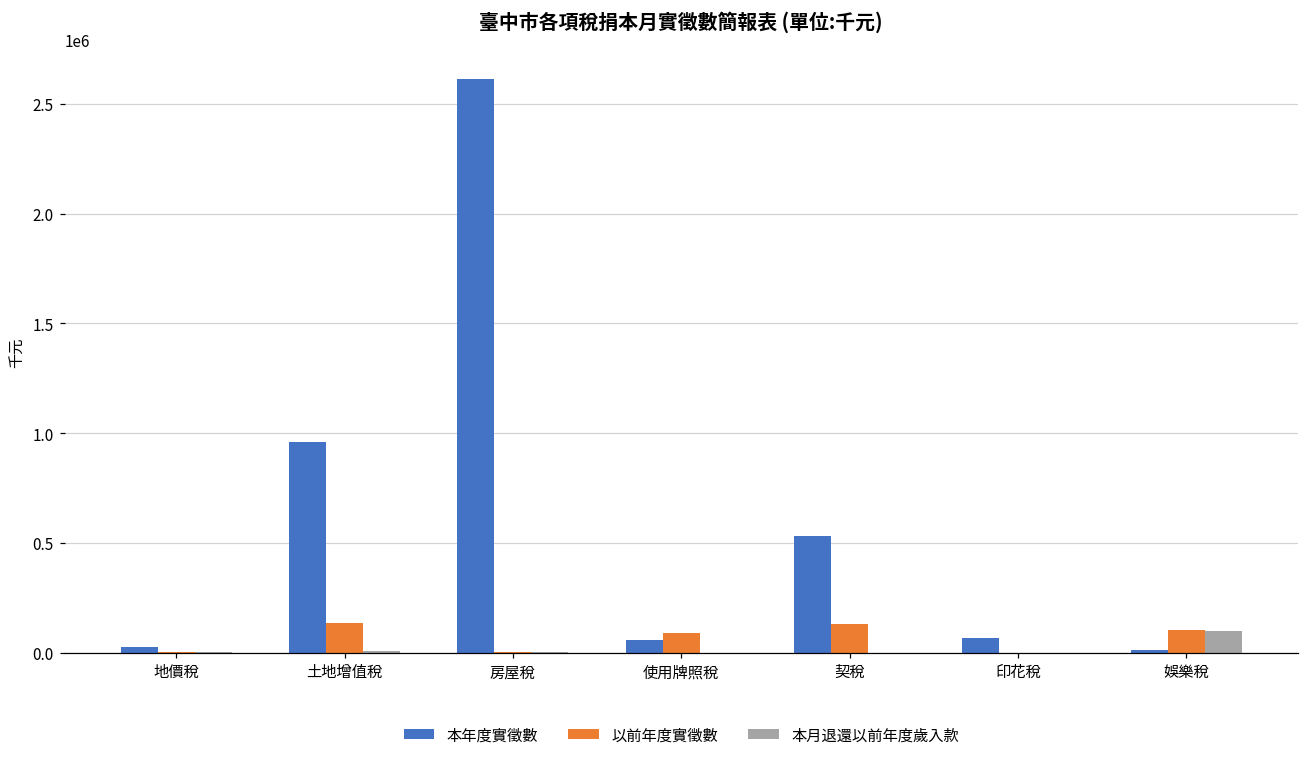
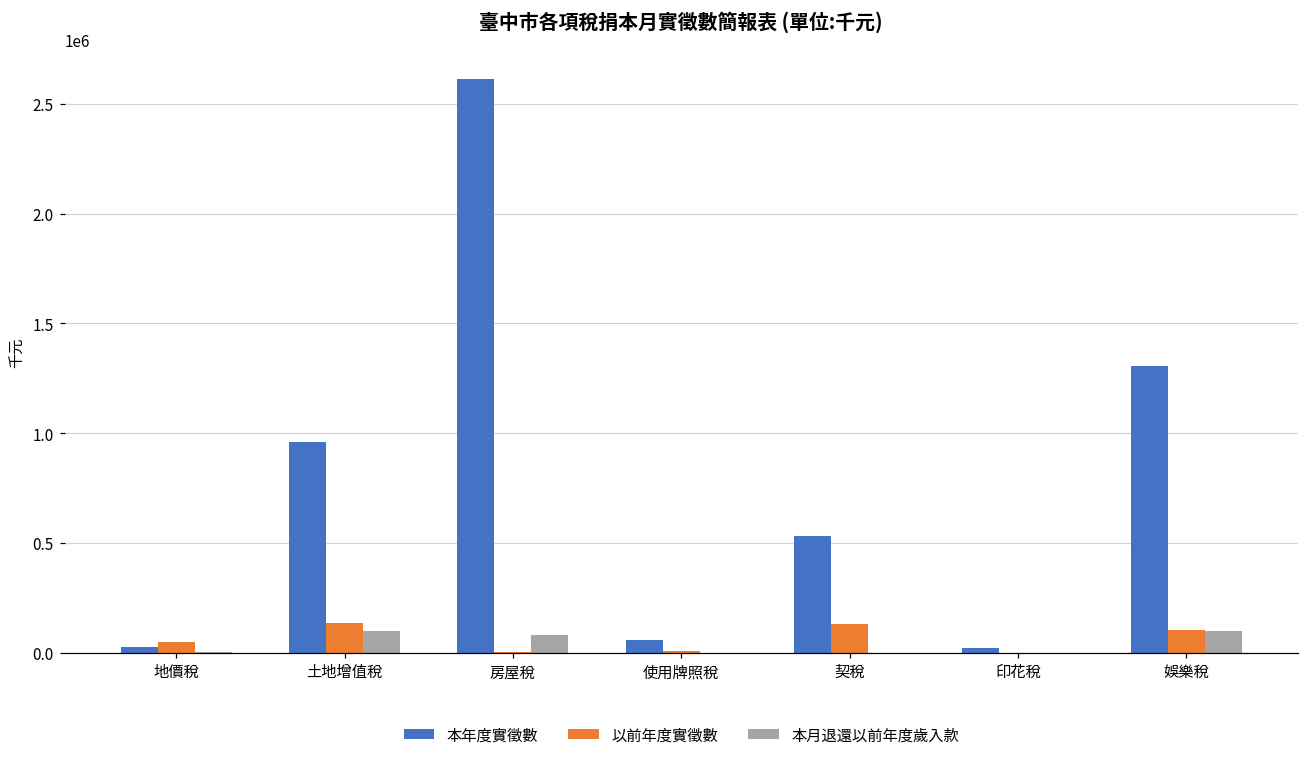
  {
    "本年度實徵數": {
      "地價稅": 20000,
      "土地增值稅": 960000,
      "房屋稅": 2610000,
      "使用牌照稅": 60000,
      "契稅": 530000,
-     "印花稅": 70000,
-     "娛樂稅": 10000
+     "印花稅": 20000,
+     "娛樂稅": 1300000
    },
    "以前年度實徵數": {
-     "地價稅": 0,
+     "地價稅": 50000,
      "土地增值稅": 130000,
-     "使用牌照稅": 90000,
+     "使用牌照稅": 10000,
      "契稅": 130000,
      "娛樂稅": 100000
    },
    "本月退還以前年度歲入款": {
-     "土地增值稅": 10000,
-     "房屋稅": 0,
+     "土地增值稅": 100000,
+     "房屋稅": 80000,
      "印花稅": 0,
      "娛樂稅": 100000
    }
  }
